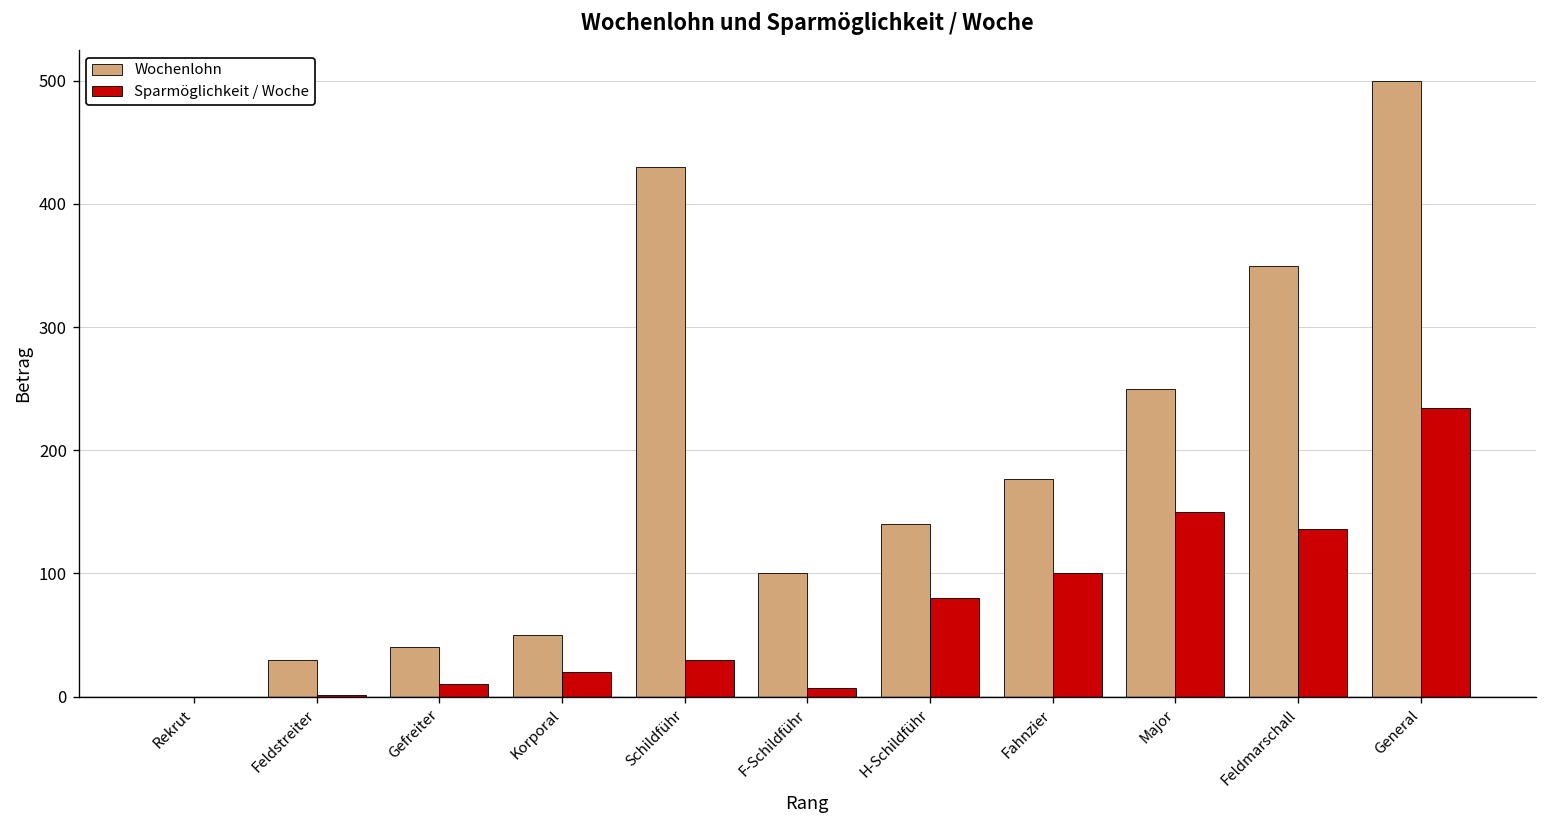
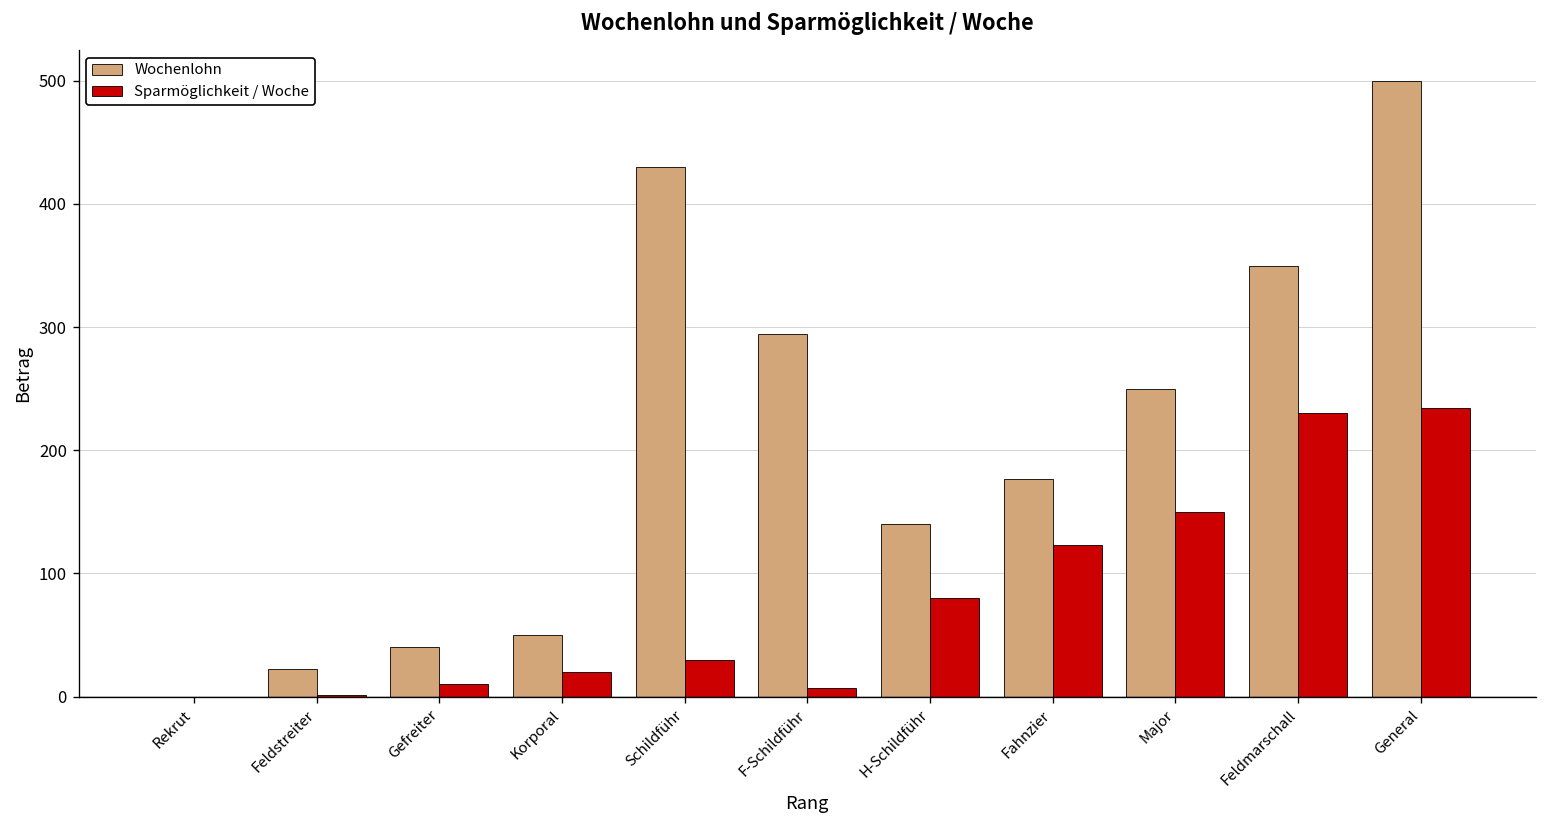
  {
    "Wochenlohn": {
      "Rekrut": 0,
-     "Feldstreiter": 30,
+     "Feldstreiter": 22,
      "Gefreiter": 40,
      "Korporal": 50,
      "Schildführ": 430,
-     "F-Schildführ": 100,
+     "F-Schildführ": 294,
      "H-Schildführ": 140,
      "Fahnzier": 177,
      "Major": 250,
      "Feldmarschall": 350,
      "General": 500
    },
    "Sparmöglichkeit / Woche": {
      "Rekrut": 0,
      "Gefreiter": 10,
      "Korporal": 20,
      "Schildführ": 30,
      "F-Schildführ": 7,
      "H-Schildführ": 80,
-     "Fahnzier": 100,
+     "Fahnzier": 123,
      "Major": 150,
-     "Feldmarschall": 136,
+     "Feldmarschall": 230,
      "General": 234
    }
  }
